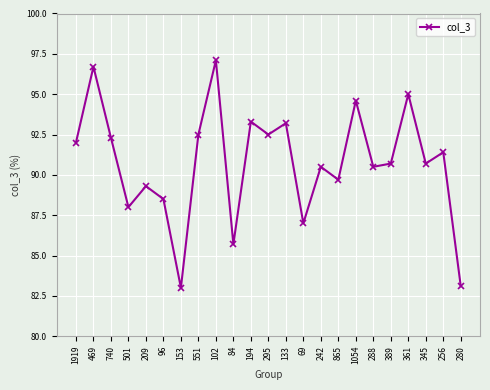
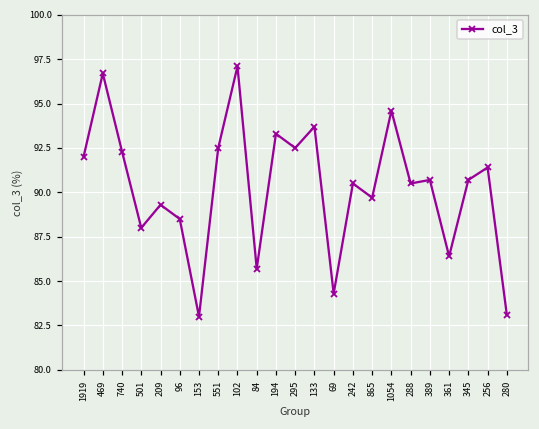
  {
    "1919": 92.0,
    "469": 96.7,
    "740": 92.3,
    "501": 88.0,
    "209": 89.3,
    "96": 88.5,
    "153": 83.0,
    "551": 92.5,
    "102": 97.1,
    "84": 85.7,
    "194": 93.3,
    "295": 92.5,
-   "133": 93.2,
-   "69": 87.0,
+   "133": 93.7,
+   "69": 84.3,
    "242": 90.5,
    "865": 89.7,
    "1054": 94.6,
    "288": 90.5,
    "389": 90.7,
-   "361": 95.0,
+   "361": 86.4,
    "345": 90.7,
    "256": 91.4,
    "280": 83.1
  }
